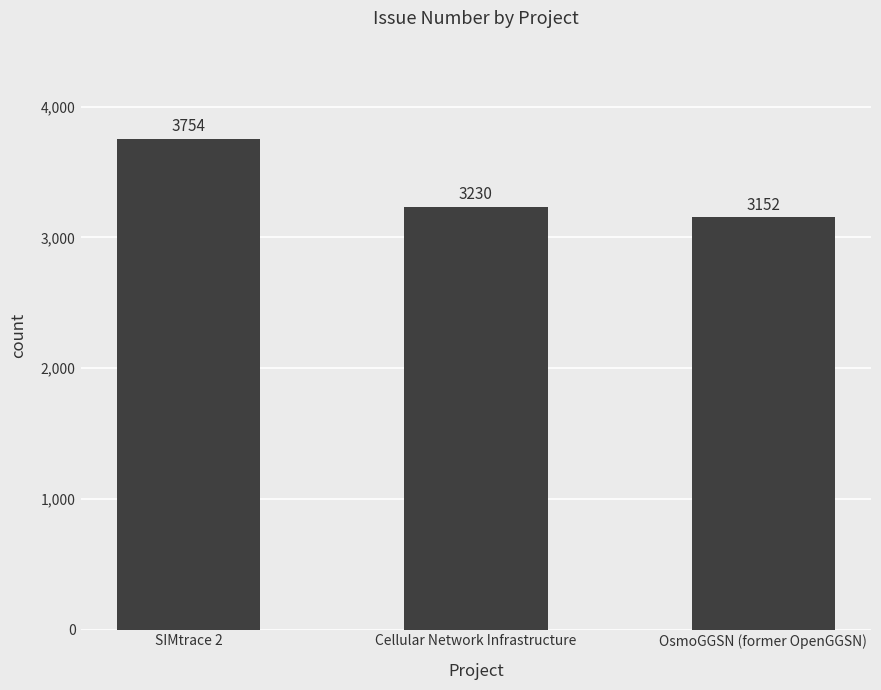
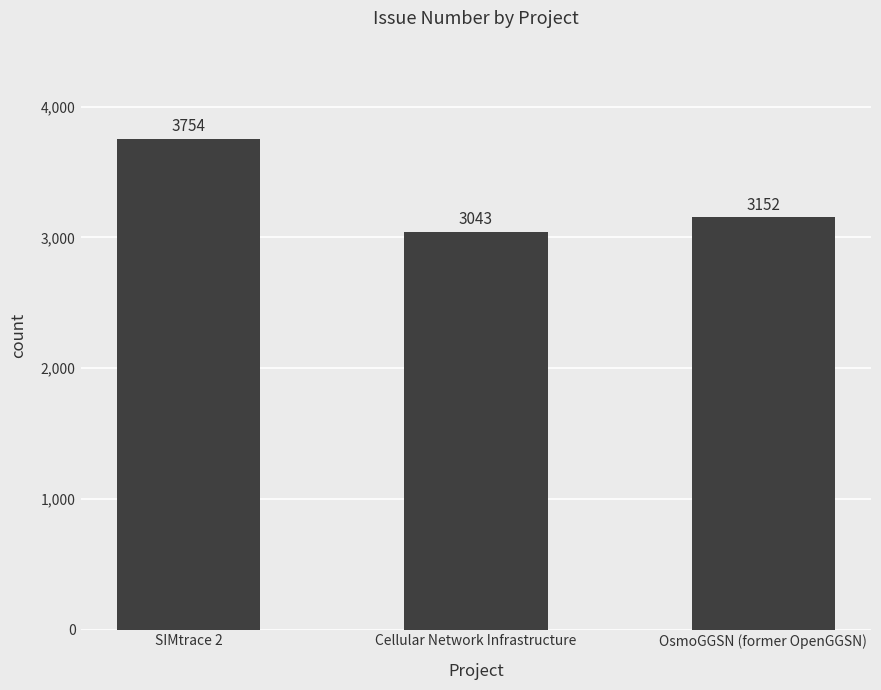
  {
    "SIMtrace 2": 3754,
-   "Cellular Network Infrastructure": 3230,
+   "Cellular Network Infrastructure": 3043,
    "OsmoGGSN (former OpenGGSN)": 3152
  }
